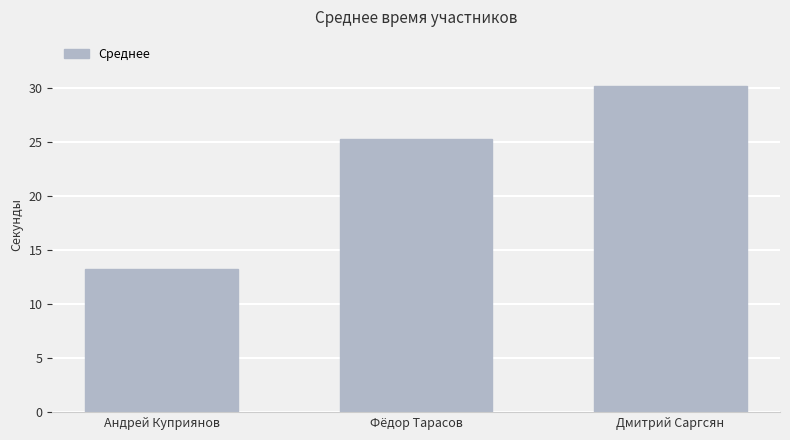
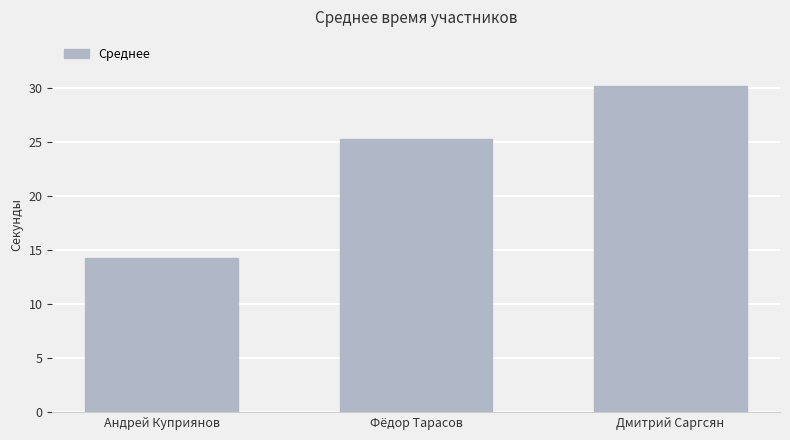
  {
-   "Андрей Куприянов": 13.3,
+   "Андрей Куприянов": 14.3,
    "Фёдор Тарасов": 25.2,
    "Дмитрий Саргсян": 30.2
  }
